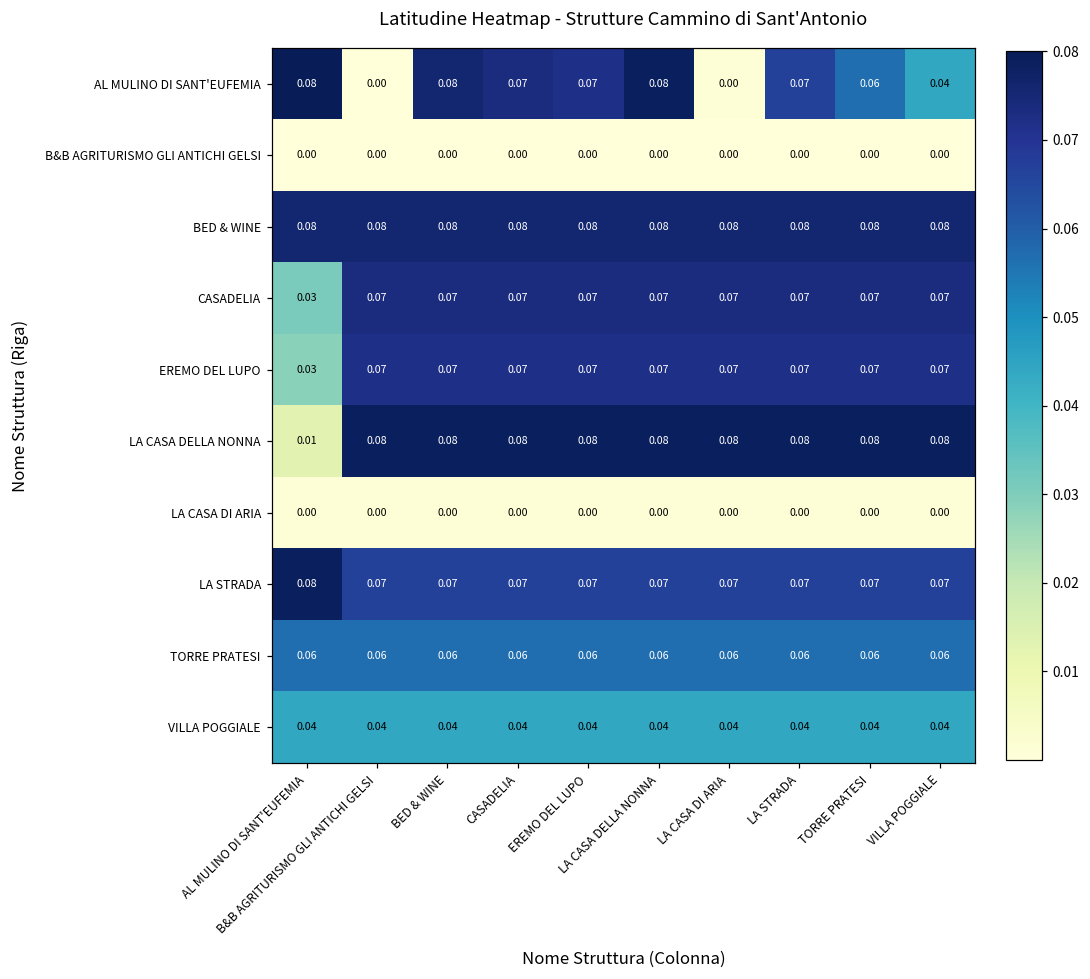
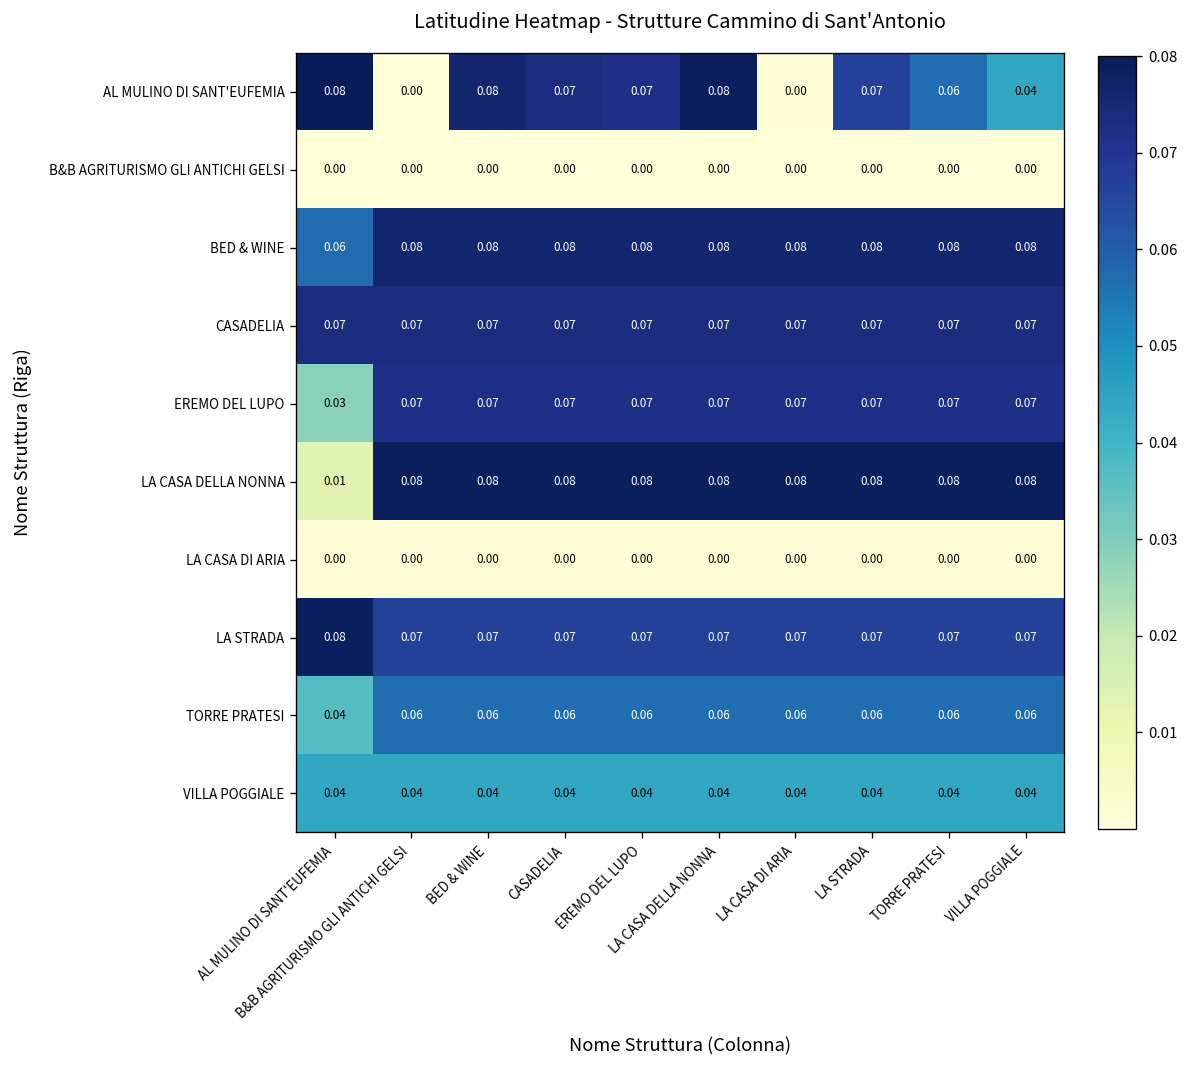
  {
    "AL MULINO DI SANT'EUFEMIA": {
      "AL MULINO DI SANT'EUFEMIA": 0.08,
      "B&B AGRITURISMO GLI ANTICHI GELSI": 0.00,
      "BED & WINE": 0.08,
      "CASADELIA": 0.07,
      "EREMO DEL LUPO": 0.07,
      "LA CASA DELLA NONNA": 0.08,
      "LA CASA DI ARIA": 0.00,
      "LA STRADA": 0.07,
      "TORRE PRATESI": 0.06,
      "VILLA POGGIALE": 0.04
    },
    "B&B AGRITURISMO GLI ANTICHI GELSI": {
      "AL MULINO DI SANT'EUFEMIA": 0.00,
      "B&B AGRITURISMO GLI ANTICHI GELSI": 0.00,
      "BED & WINE": 0.00,
      "CASADELIA": 0.00,
      "EREMO DEL LUPO": 0.00,
      "LA CASA DELLA NONNA": 0.00,
      "LA CASA DI ARIA": 0.00,
      "LA STRADA": 0.00,
      "TORRE PRATESI": 0.00,
      "VILLA POGGIALE": 0.00
    },
    "BED & WINE": {
-     "AL MULINO DI SANT'EUFEMIA": 0.08,
+     "AL MULINO DI SANT'EUFEMIA": 0.06,
      "B&B AGRITURISMO GLI ANTICHI GELSI": 0.08,
      "BED & WINE": 0.08,
      "CASADELIA": 0.08,
      "EREMO DEL LUPO": 0.08,
      "LA CASA DELLA NONNA": 0.08,
      "LA CASA DI ARIA": 0.08,
      "LA STRADA": 0.08,
      "TORRE PRATESI": 0.08,
      "VILLA POGGIALE": 0.08
    },
    "CASADELIA": {
-     "AL MULINO DI SANT'EUFEMIA": 0.03,
+     "AL MULINO DI SANT'EUFEMIA": 0.07,
      "B&B AGRITURISMO GLI ANTICHI GELSI": 0.07,
      "BED & WINE": 0.07,
      "CASADELIA": 0.07,
      "EREMO DEL LUPO": 0.07,
      "LA CASA DELLA NONNA": 0.07,
      "LA CASA DI ARIA": 0.07,
      "LA STRADA": 0.07,
      "TORRE PRATESI": 0.07,
      "VILLA POGGIALE": 0.07
    },
    "EREMO DEL LUPO": {
      "AL MULINO DI SANT'EUFEMIA": 0.03,
      "B&B AGRITURISMO GLI ANTICHI GELSI": 0.07,
      "BED & WINE": 0.07,
      "CASADELIA": 0.07,
      "EREMO DEL LUPO": 0.07,
      "LA CASA DELLA NONNA": 0.07,
      "LA CASA DI ARIA": 0.07,
      "LA STRADA": 0.07,
      "TORRE PRATESI": 0.07,
      "VILLA POGGIALE": 0.07
    },
    "LA CASA DELLA NONNA": {
      "AL MULINO DI SANT'EUFEMIA": 0.01,
      "B&B AGRITURISMO GLI ANTICHI GELSI": 0.08,
      "BED & WINE": 0.08,
      "CASADELIA": 0.08,
      "EREMO DEL LUPO": 0.08,
      "LA CASA DELLA NONNA": 0.08,
      "LA CASA DI ARIA": 0.08,
      "LA STRADA": 0.08,
      "TORRE PRATESI": 0.08,
      "VILLA POGGIALE": 0.08
    },
    "LA CASA DI ARIA": {
      "AL MULINO DI SANT'EUFEMIA": 0.00,
      "B&B AGRITURISMO GLI ANTICHI GELSI": 0.00,
      "BED & WINE": 0.00,
      "CASADELIA": 0.00,
      "EREMO DEL LUPO": 0.00,
      "LA CASA DELLA NONNA": 0.00,
      "LA CASA DI ARIA": 0.00,
      "LA STRADA": 0.00,
      "TORRE PRATESI": 0.00,
      "VILLA POGGIALE": 0.00
    },
    "LA STRADA": {
      "AL MULINO DI SANT'EUFEMIA": 0.08,
      "B&B AGRITURISMO GLI ANTICHI GELSI": 0.07,
      "BED & WINE": 0.07,
      "CASADELIA": 0.07,
      "EREMO DEL LUPO": 0.07,
      "LA CASA DELLA NONNA": 0.07,
      "LA CASA DI ARIA": 0.07,
      "LA STRADA": 0.07,
      "TORRE PRATESI": 0.07,
      "VILLA POGGIALE": 0.07
    },
    "TORRE PRATESI": {
-     "AL MULINO DI SANT'EUFEMIA": 0.06,
+     "AL MULINO DI SANT'EUFEMIA": 0.04,
      "B&B AGRITURISMO GLI ANTICHI GELSI": 0.06,
      "BED & WINE": 0.06,
      "CASADELIA": 0.06,
      "EREMO DEL LUPO": 0.06,
      "LA CASA DELLA NONNA": 0.06,
      "LA CASA DI ARIA": 0.06,
      "LA STRADA": 0.06,
      "TORRE PRATESI": 0.06,
      "VILLA POGGIALE": 0.06
    },
    "VILLA POGGIALE": {
      "AL MULINO DI SANT'EUFEMIA": 0.04,
      "B&B AGRITURISMO GLI ANTICHI GELSI": 0.04,
      "BED & WINE": 0.04,
      "CASADELIA": 0.04,
      "EREMO DEL LUPO": 0.04,
      "LA CASA DELLA NONNA": 0.04,
      "LA CASA DI ARIA": 0.04,
      "LA STRADA": 0.04,
      "TORRE PRATESI": 0.04,
      "VILLA POGGIALE": 0.04
    }
  }
